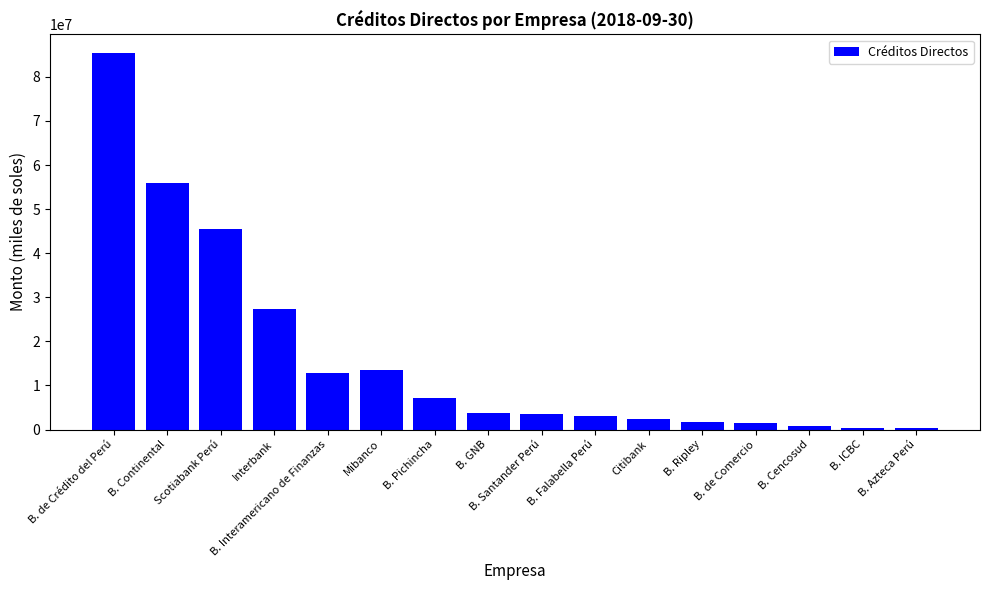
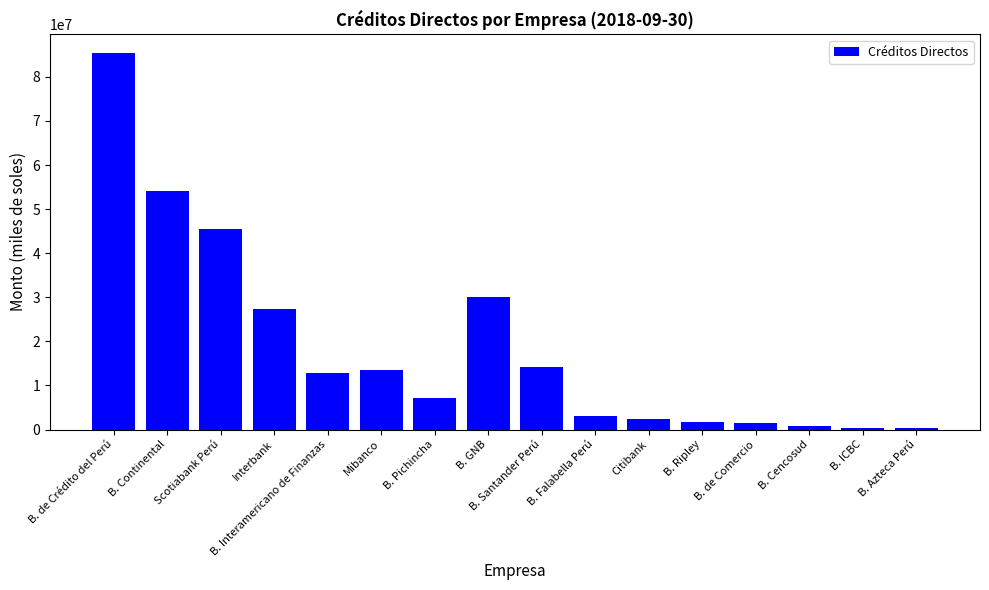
  {
    "B. de Crédito del Perú": 85000000,
-   "B. Continental": 56000000,
+   "B. Continental": 54000000,
    "Scotiabank Perú": 46000000,
    "Interbank": 27000000,
    "B. Interamericano de Finanzas": 13000000,
    "Mibanco": 14000000,
    "B. Pichincha": 7000000,
-   "B. GNB": 4000000,
-   "B. Santander Perú": 4000000,
+   "B. GNB": 30000000,
+   "B. Santander Perú": 14000000,
    "B. Falabella Perú": 3000000,
    "Citibank": 2000000,
    "B. Ripley": 2000000,
    "B. de Comercio": 1000000,
    "B. Cencosud": 1000000
  }
